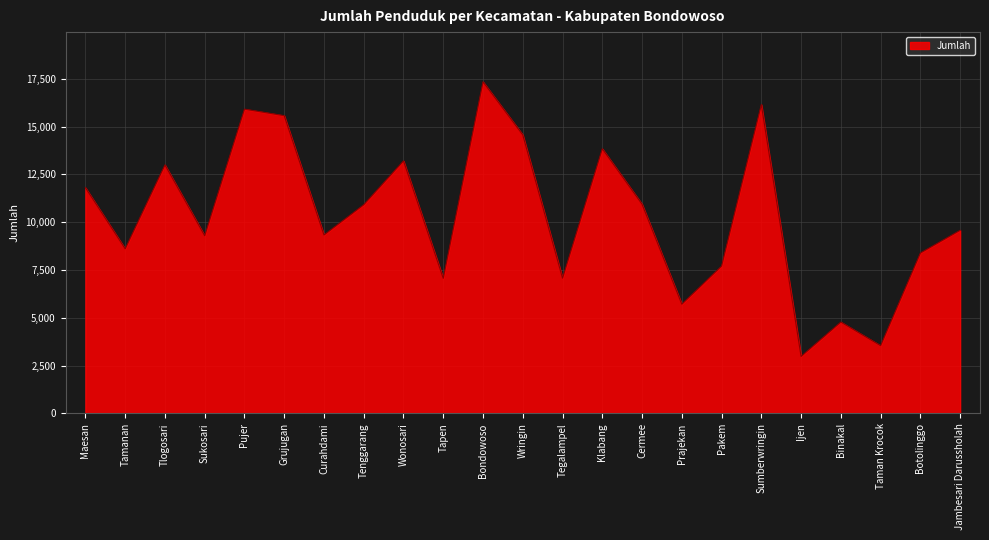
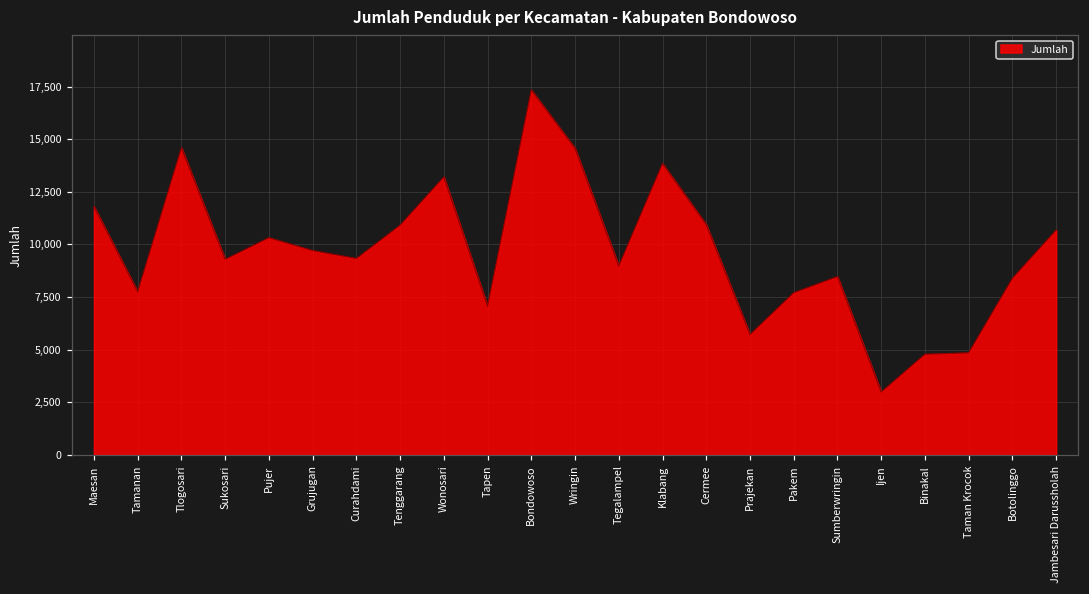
  {
    "Maesan": "11,800",
-   "Tamanan": "8,600",
-   "Tlogosari": "13,000",
+   "Tamanan": "7,700",
+   "Tlogosari": "14,600",
    "Sukosari": "9,300",
-   "Pujer": "15,900",
-   "Grujugan": "15,600",
+   "Pujer": "10,300",
+   "Grujugan": "9,700",
    "Curahdami": "9,300",
    "Tenggarang": "10,900",
    "Wonosari": "13,200",
    "Tapen": "7,100",
    "Bondowoso": "17,300",
    "Wringin": "14,600",
-   "Tegalampel": "7,100",
+   "Tegalampel": "9,000",
    "Klabang": "13,800",
    "Cermee": "10,900",
    "Prajekan": "5,700",
    "Pakem": "7,700",
-   "Sumberwringin": "16,100",
+   "Sumberwringin": "8,500",
    "Ijen": "3,000",
    "Binakal": "4,800",
-   "Taman Krocok": "3,500",
+   "Taman Krocok": "4,800",
    "Botolinggo": "8,400",
-   "Jambesari Darussholah": "9,600"
+   "Jambesari Darussholah": "10,700"
  }
